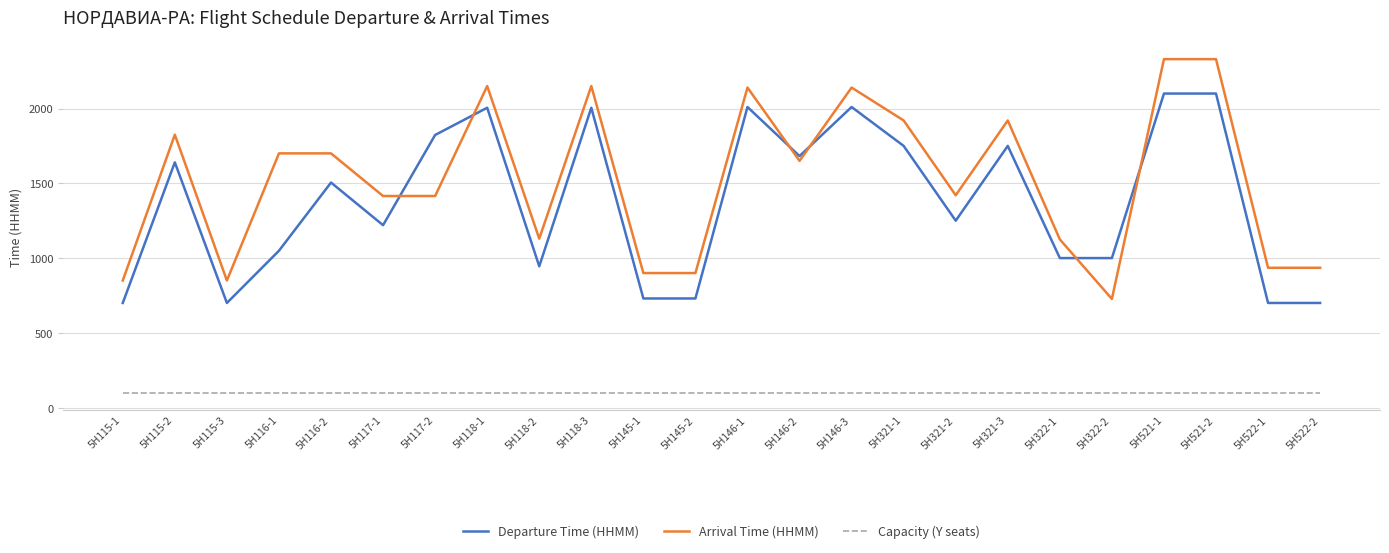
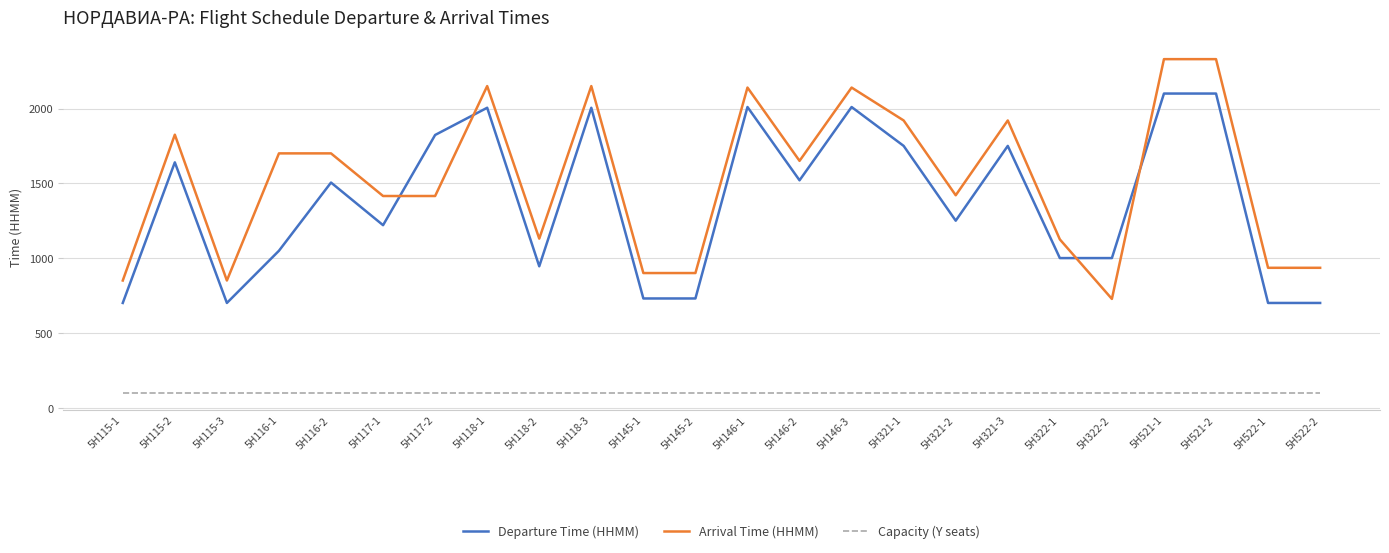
  {
    "Departure Time (HHMM)": {
      "5Н115-1": 700,
      "5Н115-2": 1640,
      "5Н115-3": 700,
      "5Н116-1": 1050,
      "5Н116-2": 1510,
      "5Н117-1": 1220,
      "5Н117-2": 1820,
      "5Н118-1": 2010,
      "5Н118-2": 950,
      "5Н118-3": 2010,
      "5Н145-1": 730,
      "5Н145-2": 730,
      "5Н146-1": 2010,
-     "5Н146-2": 1680,
+     "5Н146-2": 1520,
      "5Н146-3": 2010,
      "5Н321-1": 1750,
      "5Н321-2": 1250,
      "5Н321-3": 1750,
      "5Н322-1": 1000,
      "5Н322-2": 1000,
      "5Н521-1": 2100,
      "5Н521-2": 2100,
      "5Н522-1": 700,
      "5Н522-2": 700
    },
    "Arrival Time (HHMM)": {
      "5Н115-1": 850,
      "5Н115-2": 1830,
      "5Н115-3": 850,
      "5Н116-1": 1700,
      "5Н116-2": 1700,
      "5Н117-1": 1420,
      "5Н117-2": 1420,
      "5Н118-1": 2150,
      "5Н118-2": 1130,
      "5Н118-3": 2150,
      "5Н145-1": 900,
      "5Н145-2": 900,
      "5Н146-1": 2140,
      "5Н146-2": 1650,
      "5Н146-3": 2140,
      "5Н321-1": 1920,
      "5Н321-2": 1420,
      "5Н321-3": 1920,
      "5Н322-1": 1130,
      "5Н322-2": 730,
      "5Н521-1": 2330,
      "5Н521-2": 2330,
      "5Н522-1": 940,
      "5Н522-2": 940
    },
    "Capacity (Y seats)": {
      "5Н115-1": 100,
      "5Н115-2": 100,
      "5Н115-3": 100,
      "5Н116-1": 100,
      "5Н116-2": 100,
      "5Н117-1": 100,
      "5Н117-2": 100,
      "5Н118-1": 100,
      "5Н118-2": 100,
      "5Н118-3": 100,
      "5Н145-1": 100,
      "5Н145-2": 100,
      "5Н146-1": 100,
      "5Н146-2": 100,
      "5Н146-3": 100,
      "5Н321-1": 100,
      "5Н321-2": 100,
      "5Н321-3": 100,
      "5Н322-1": 100,
      "5Н322-2": 100,
      "5Н521-1": 100,
      "5Н521-2": 100,
      "5Н522-1": 100,
      "5Н522-2": 100
    }
  }
